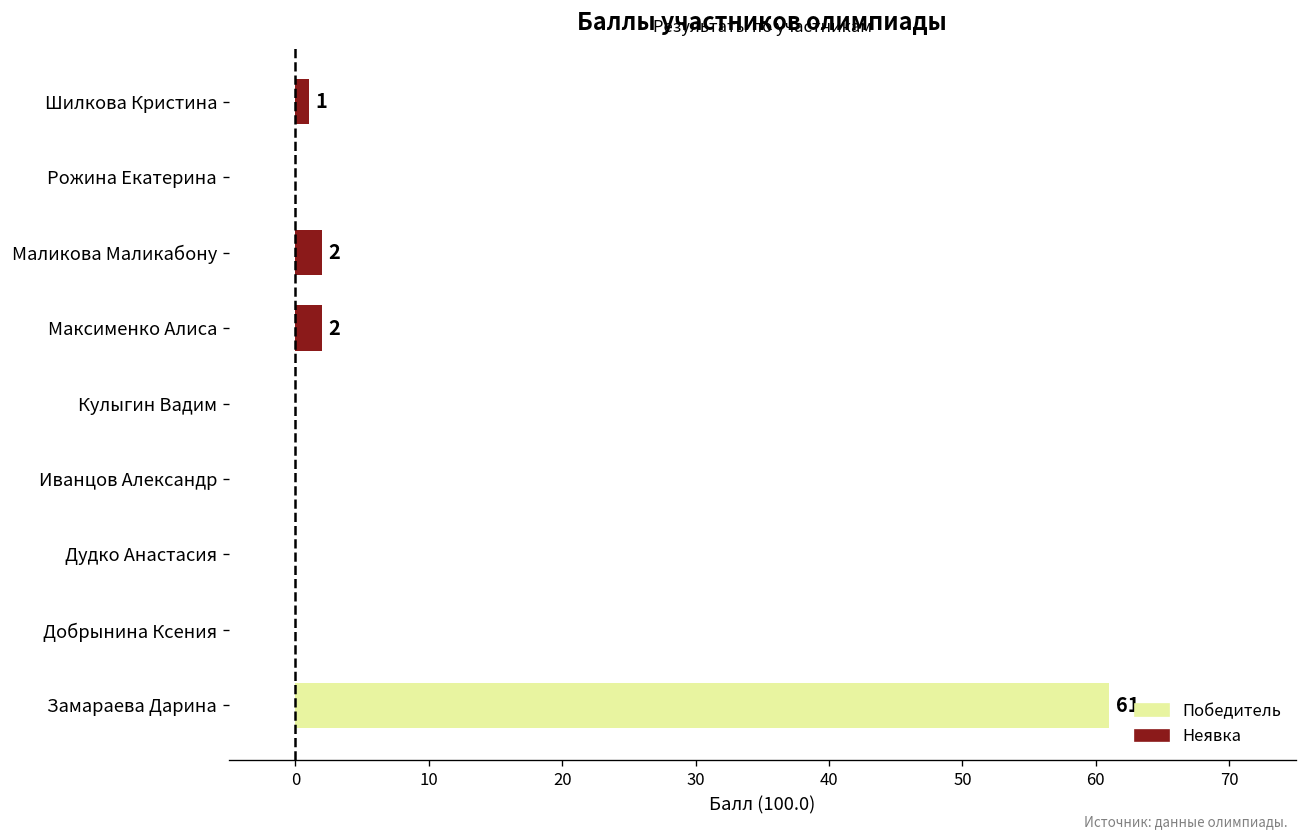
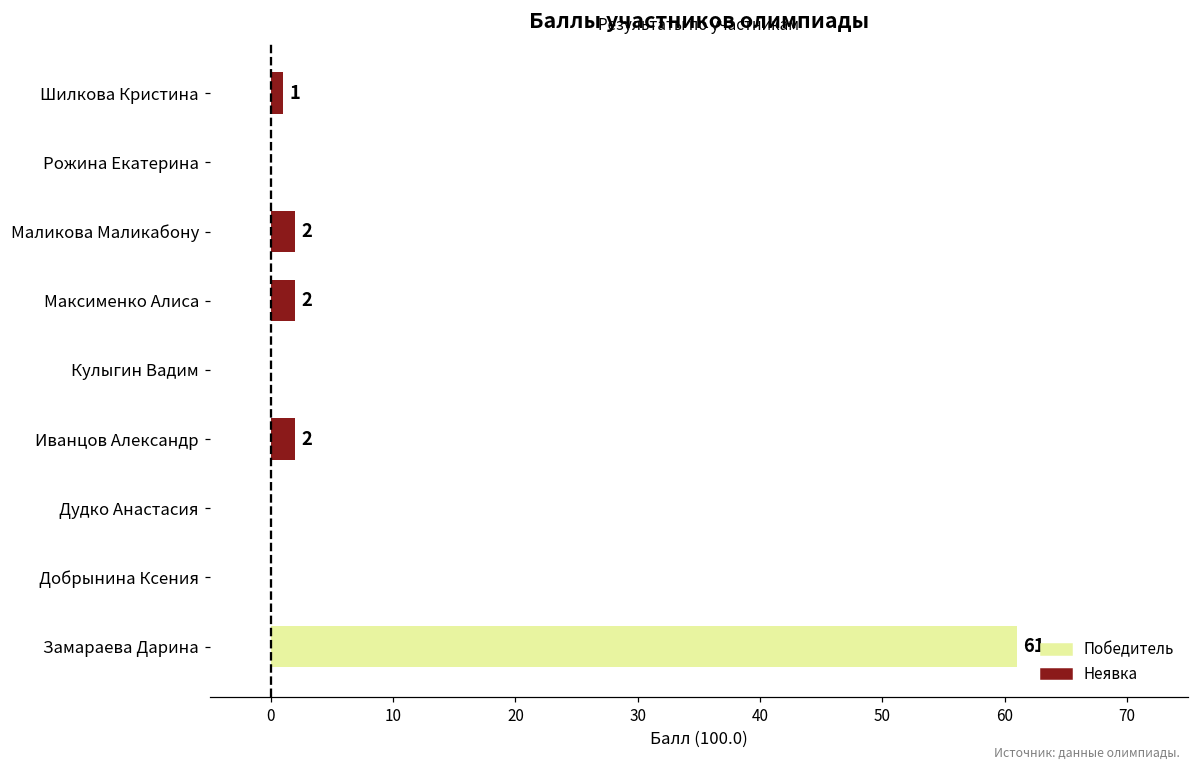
  {
    "Рожина Екатерина": 0,
    "Кулыгин Вадим": 0,
-   "Иванцов Александр": 0,
+   "Иванцов Александр": 2,
    "Дудко Анастасия": 0,
    "Добрынина Ксения": 0
  }
